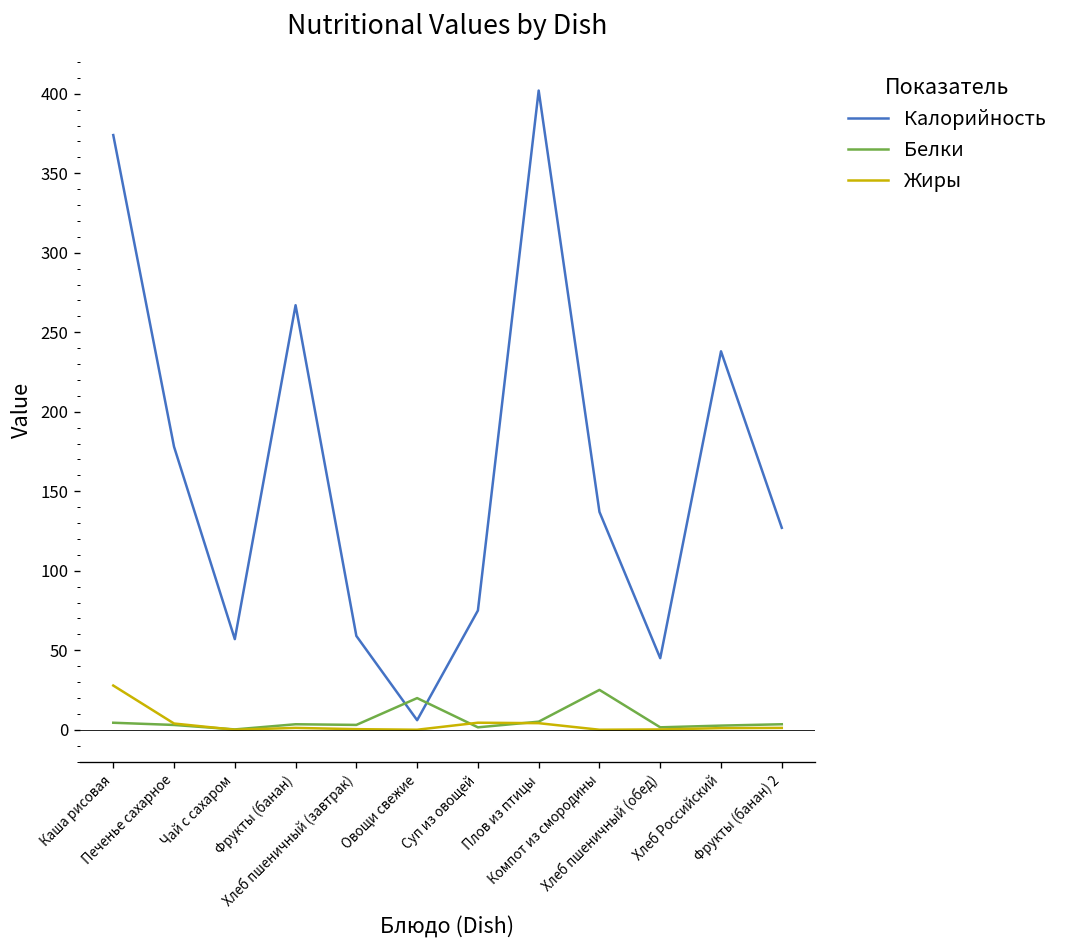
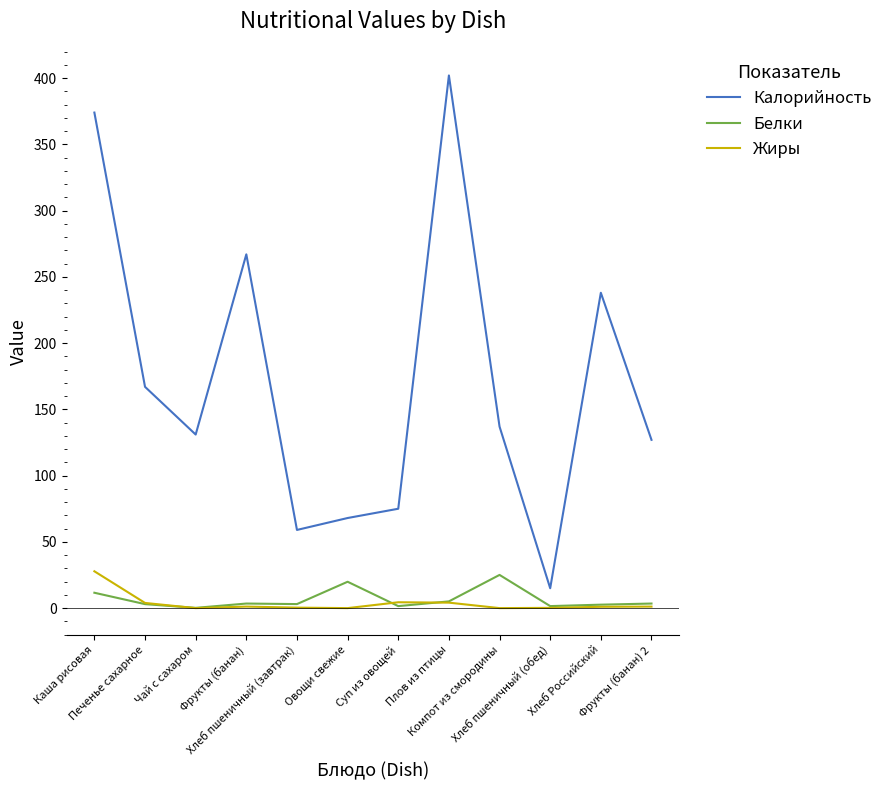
  {
    "Калорийность": {
      "Каша рисовая": 374,
-     "Печенье сахарное": 178,
-     "Чай с сахаром": 57,
+     "Печенье сахарное": 167,
+     "Чай с сахаром": 131,
      "Фрукты (банан)": 267,
      "Хлеб пшеничный (завтрак)": 59,
-     "Овощи свежие": 6,
+     "Овощи свежие": 68,
      "Суп из овощей": 75,
      "Плов из птицы": 402,
      "Компот из смородины": 137,
-     "Хлеб пшеничный (обед)": 45,
+     "Хлеб пшеничный (обед)": 15,
      "Хлеб Российский": 238,
      "Фрукты (банан) 2": 127
    },
    "Белки": {
-     "Каша рисовая": 4,
+     "Каша рисовая": 12,
      "Фрукты (банан)": 3,
      "Хлеб пшеничный (завтрак)": 3,
      "Овощи свежие": 20,
      "Суп из овощей": 2,
      "Компот из смородины": 25,
      "Фрукты (банан) 2": 3
    },
    "Жиры": {
      "Каша рисовая": 28,
      "Фрукты (банан)": 1,
      "Хлеб пшеничный (завтрак)": 0,
      "Овощи свежие": 0,
      "Суп из овощей": 4,
      "Компот из смородины": 0,
      "Фрукты (банан) 2": 1
    }
  }
